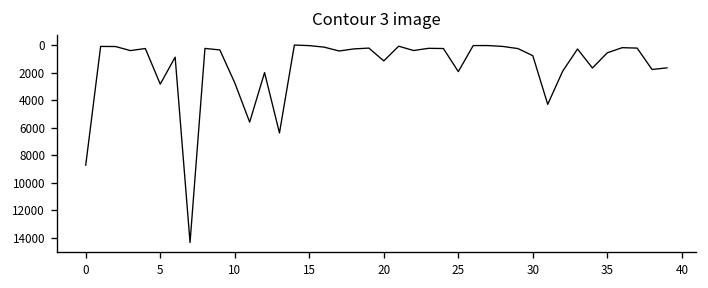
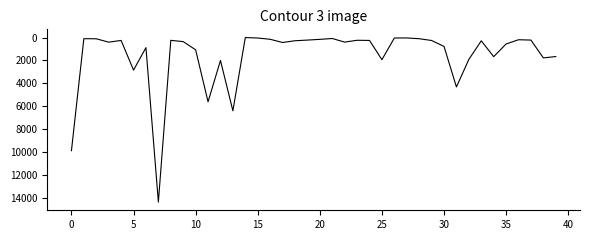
  {
-   "0": 8700,
+   "0": 9900,
    "5": 2800,
-   "10": 2700,
+   "10": 1100,
    "15": 0,
-   "20": 1200,
+   "20": 200,
    "25": 1900,
    "30": 800,
    "35": 600
  }
